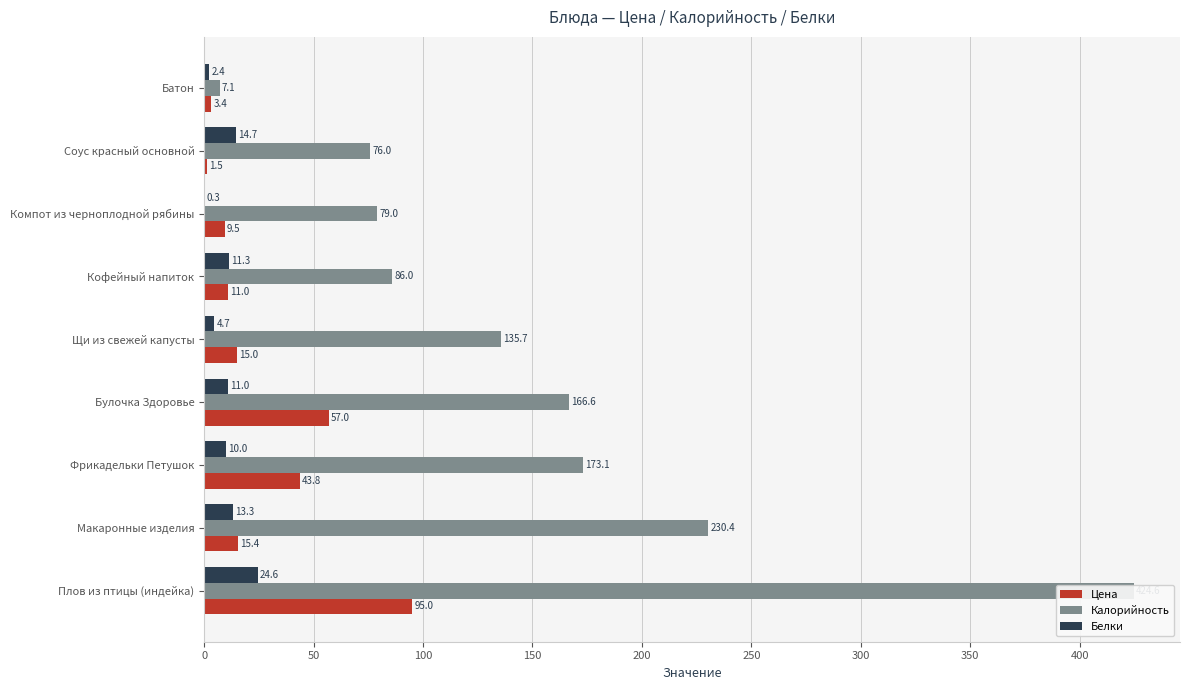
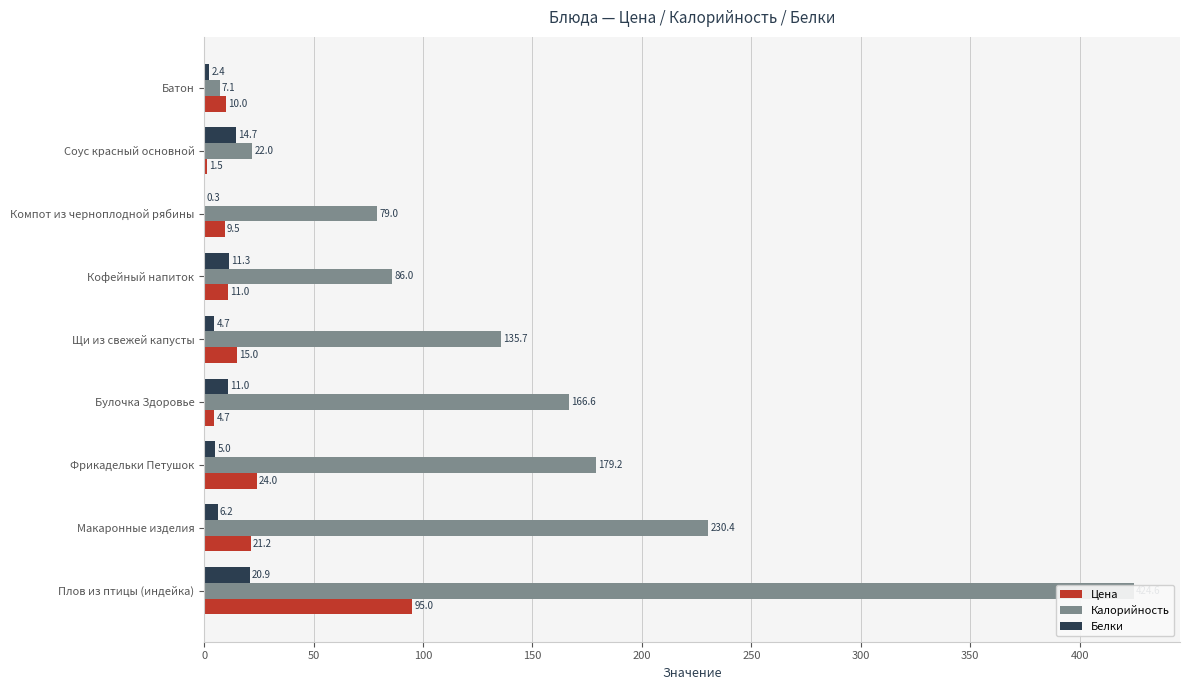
  {
    "Цена": {
-     "Батон": 3.4,
+     "Батон": 10.0,
      "Соус красный основной": 1.5,
      "Компот из черноплодной рябины": 9.5,
      "Кофейный напиток": 11.0,
      "Щи из свежей капусты": 15.0,
-     "Булочка Здоровье": 57.0,
-     "Фрикадельки Петушок": 43.8,
-     "Макаронные изделия": 15.4,
+     "Булочка Здоровье": 4.7,
+     "Фрикадельки Петушок": 24.0,
+     "Макаронные изделия": 21.2,
      "Плов из птицы (индейка)": 95.0
    },
    "Калорийность": {
      "Батон": 7.1,
-     "Соус красный основной": 76.0,
+     "Соус красный основной": 22.0,
      "Компот из черноплодной рябины": 79.0,
      "Кофейный напиток": 86.0,
      "Щи из свежей капусты": 135.7,
      "Булочка Здоровье": 166.6,
-     "Фрикадельки Петушок": 173.1,
+     "Фрикадельки Петушок": 179.2,
      "Макаронные изделия": 230.4
    },
    "Белки": {
      "Батон": 2.4,
      "Соус красный основной": 14.7,
      "Компот из черноплодной рябины": 0.3,
      "Кофейный напиток": 11.3,
      "Щи из свежей капусты": 4.7,
      "Булочка Здоровье": 11.0,
-     "Фрикадельки Петушок": 10.0,
-     "Макаронные изделия": 13.3,
-     "Плов из птицы (индейка)": 24.6
+     "Фрикадельки Петушок": 5.0,
+     "Макаронные изделия": 6.2,
+     "Плов из птицы (индейка)": 20.9
    }
  }
